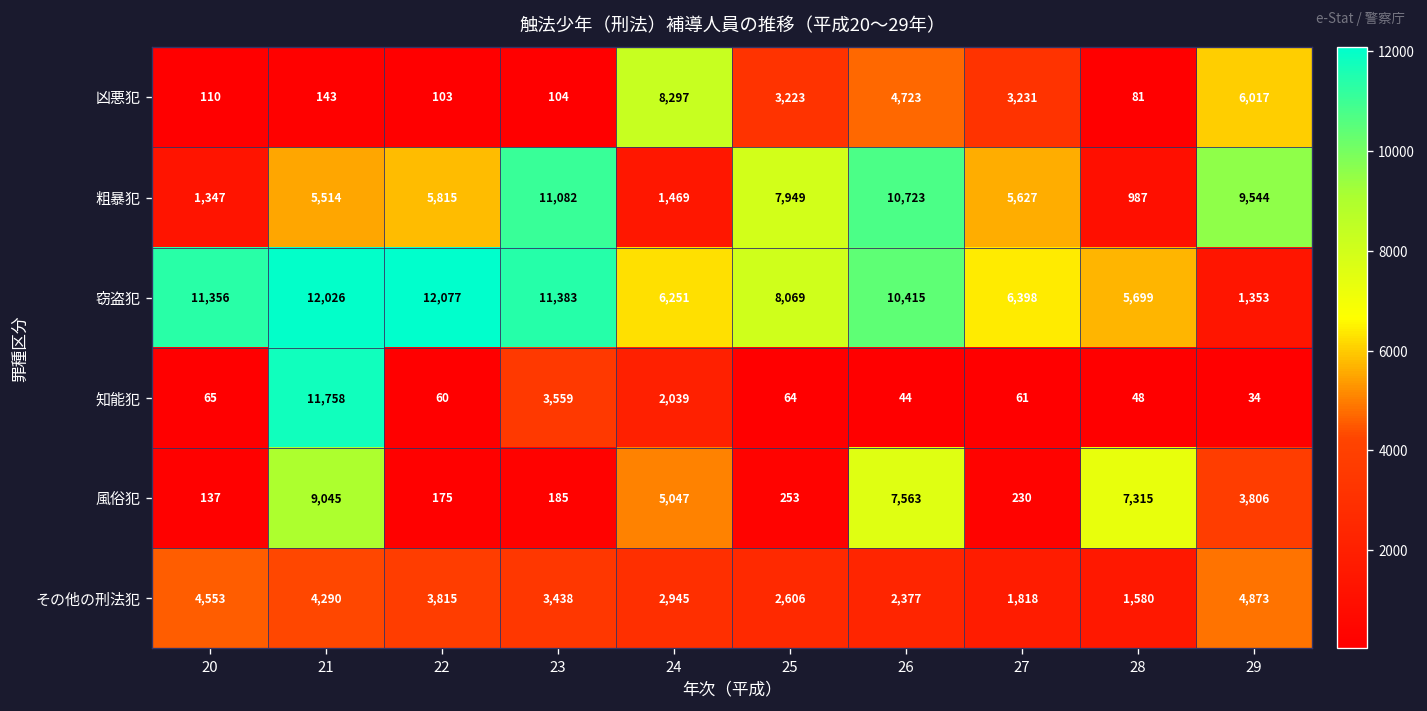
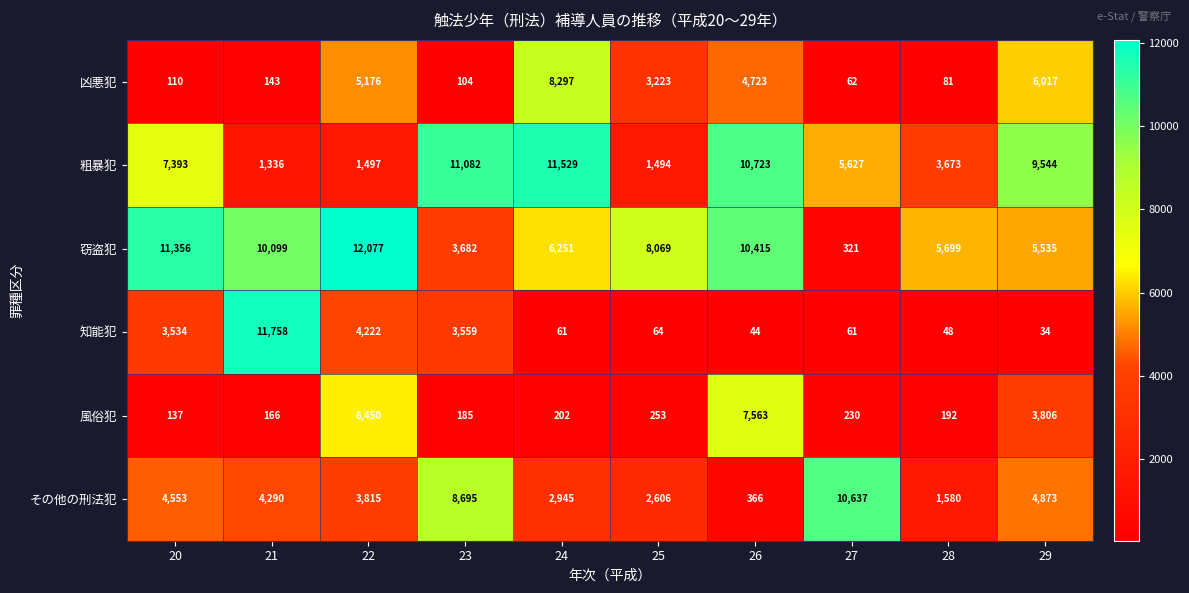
  {
    "凶悪犯": {
      "20": "110",
      "21": "143",
-     "22": "103",
+     "22": "5,176",
      "23": "104",
      "24": "8,297",
      "25": "3,223",
      "26": "4,723",
-     "27": "3,231",
+     "27": "62",
      "28": "81",
      "29": "6,017"
    },
    "粗暴犯": {
-     "20": "1,347",
-     "21": "5,514",
-     "22": "5,815",
+     "20": "7,393",
+     "21": "1,336",
+     "22": "1,497",
      "23": "11,082",
-     "24": "1,469",
-     "25": "7,949",
+     "24": "11,529",
+     "25": "1,494",
      "26": "10,723",
      "27": "5,627",
-     "28": "987",
+     "28": "3,673",
      "29": "9,544"
    },
    "窃盗犯": {
      "20": "11,356",
-     "21": "12,026",
+     "21": "10,099",
      "22": "12,077",
-     "23": "11,383",
+     "23": "3,682",
      "24": "6,251",
      "25": "8,069",
      "26": "10,415",
-     "27": "6,398",
+     "27": "321",
      "28": "5,699",
-     "29": "1,353"
+     "29": "5,535"
    },
    "知能犯": {
-     "20": "65",
+     "20": "3,534",
      "21": "11,758",
-     "22": "60",
+     "22": "4,222",
      "23": "3,559",
-     "24": "2,039",
+     "24": "61",
      "25": "64",
      "26": "44",
      "27": "61",
      "28": "48",
      "29": "34"
    },
    "風俗犯": {
      "20": "137",
-     "21": "9,045",
-     "22": "175",
+     "21": "166",
+     "22": "6,450",
      "23": "185",
-     "24": "5,047",
+     "24": "202",
      "25": "253",
      "26": "7,563",
      "27": "230",
-     "28": "7,315",
+     "28": "192",
      "29": "3,806"
    },
    "その他の刑法犯": {
      "20": "4,553",
      "21": "4,290",
      "22": "3,815",
-     "23": "3,438",
+     "23": "8,695",
      "24": "2,945",
      "25": "2,606",
-     "26": "2,377",
-     "27": "1,818",
+     "26": "366",
+     "27": "10,637",
      "28": "1,580",
      "29": "4,873"
    }
  }
